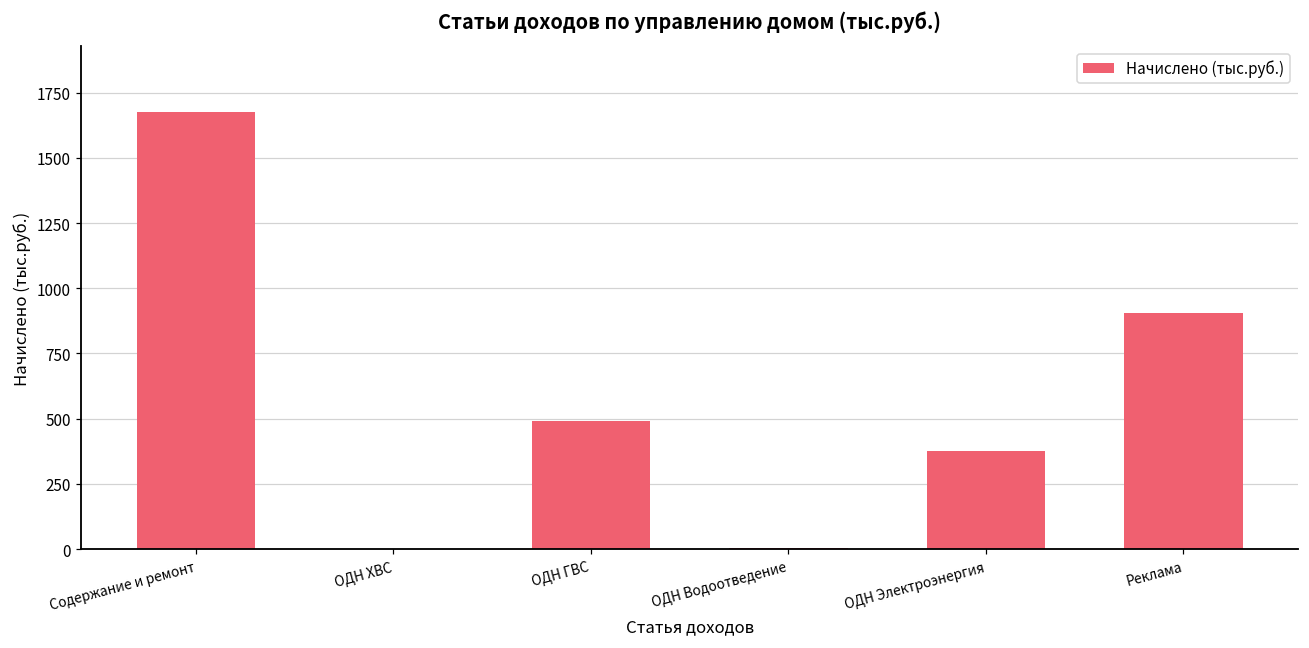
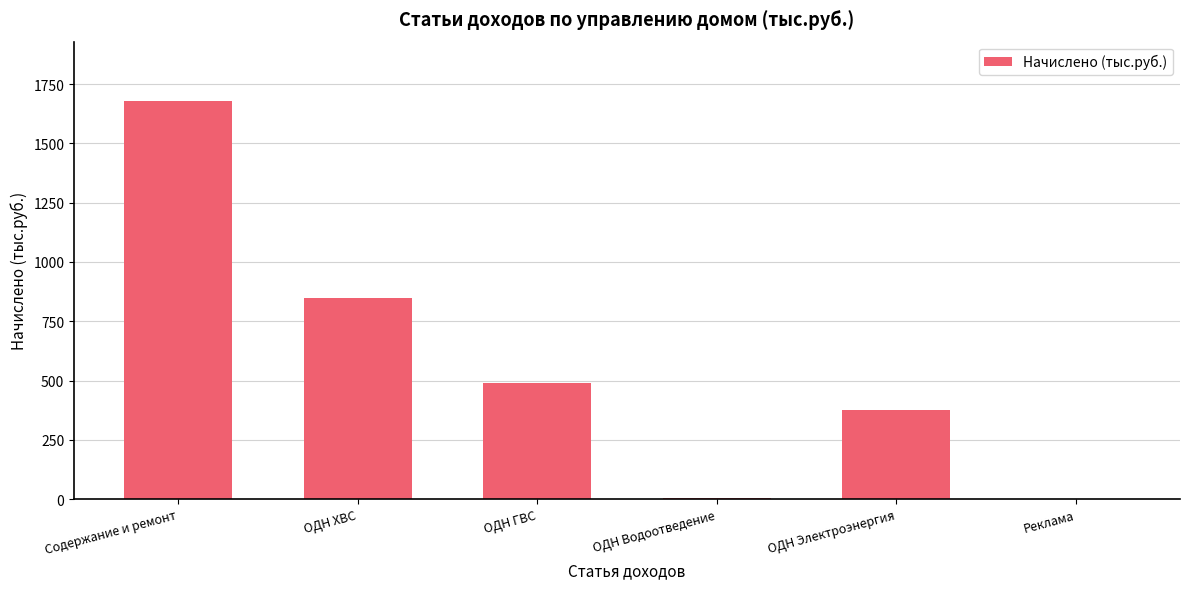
  {
    "Содержание и ремонт": 1680,
-   "ОДН ХВС": 0,
+   "ОДН ХВС": 850,
    "ОДН ГВС": 490,
    "ОДН Электроэнергия": 380,
-   "Реклама": 910
+   "Реклама": 0
  }
